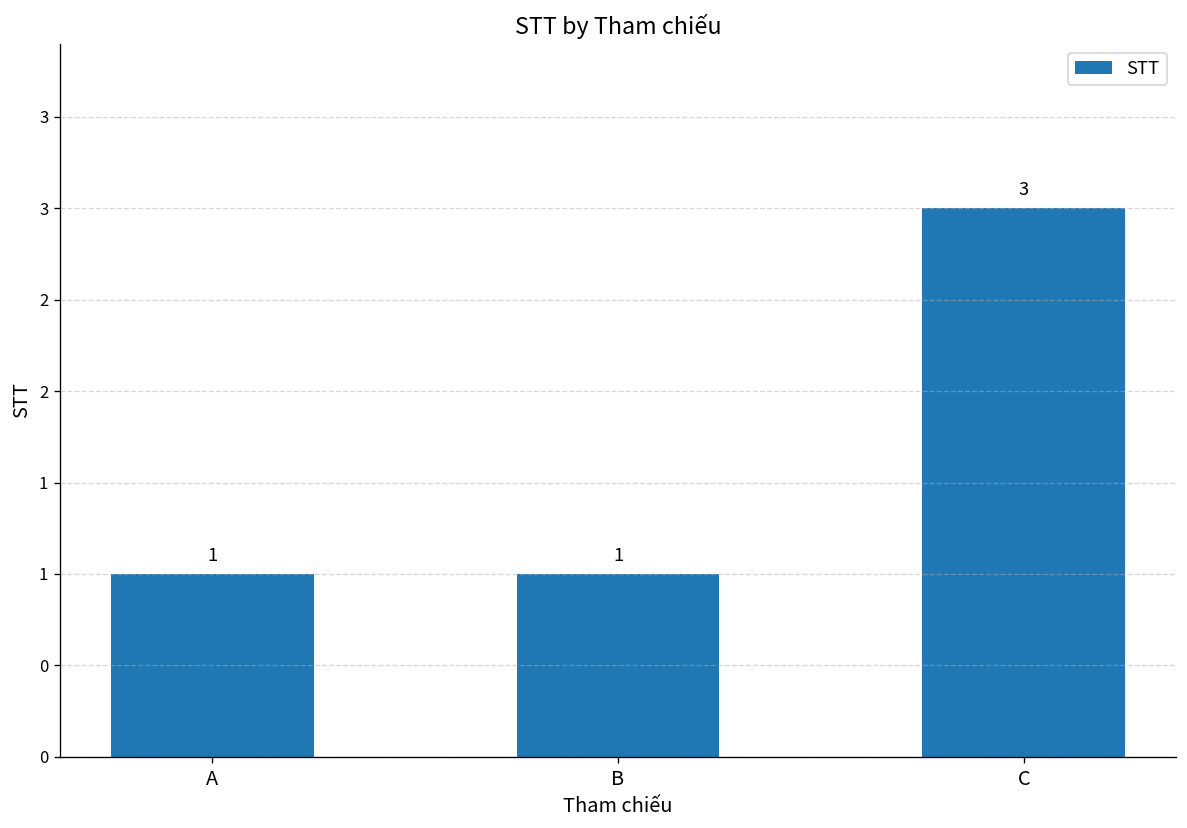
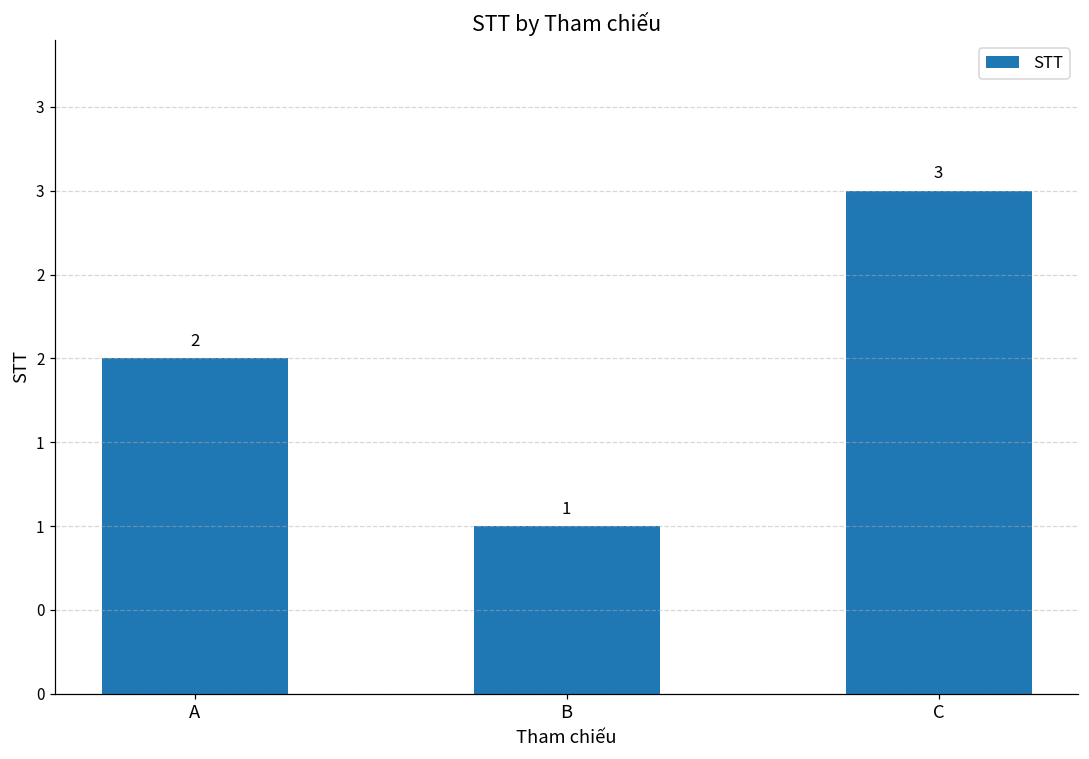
  {
-   "A": 1,
+   "A": 2,
    "B": 1,
    "C": 3
  }
